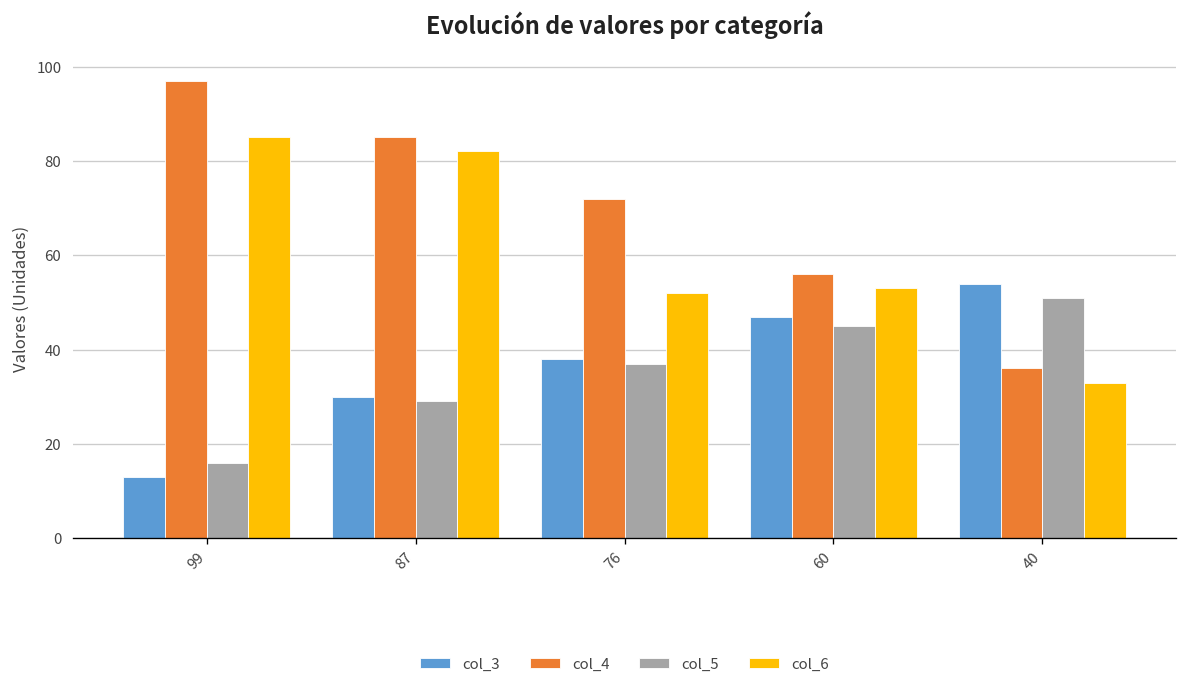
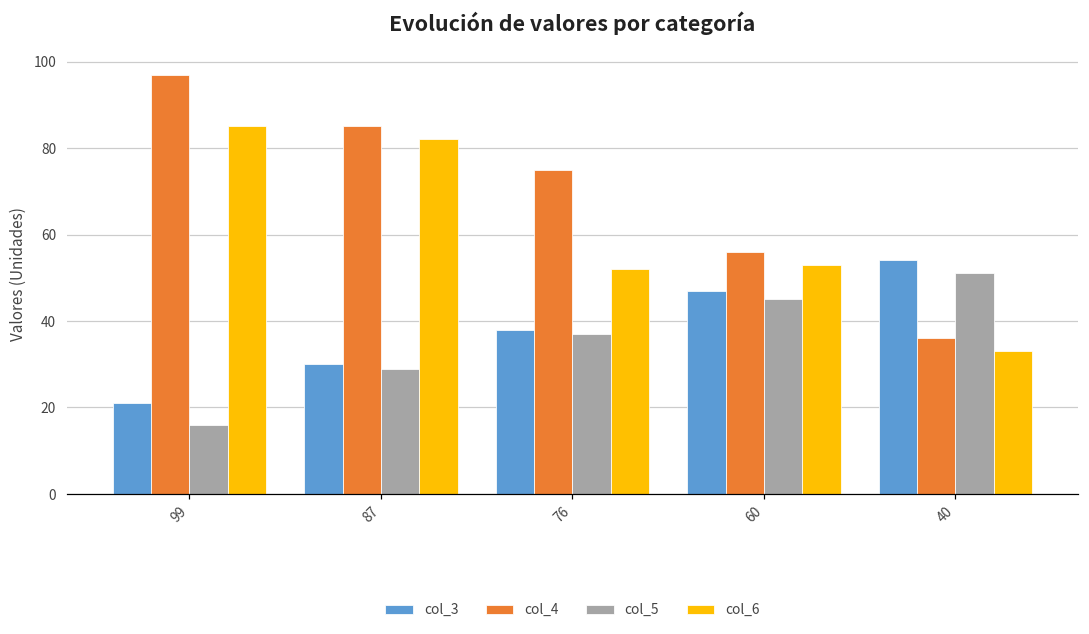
  {
    "col_3": {
-     "99": 13,
+     "99": 21,
      "87": 30,
      "76": 38,
      "60": 47,
      "40": 54
    },
    "col_4": {
      "99": 97,
      "87": 85,
-     "76": 72,
+     "76": 75,
      "60": 56,
      "40": 36
    },
    "col_5": {
      "99": 16,
      "87": 29,
      "76": 37,
      "60": 45,
      "40": 51
    },
    "col_6": {
      "99": 85,
      "87": 82,
      "76": 52,
      "60": 53,
      "40": 33
    }
  }
